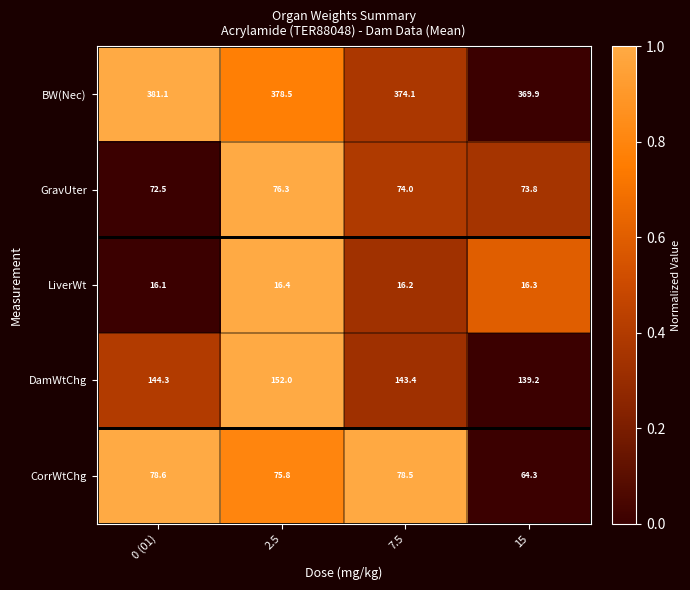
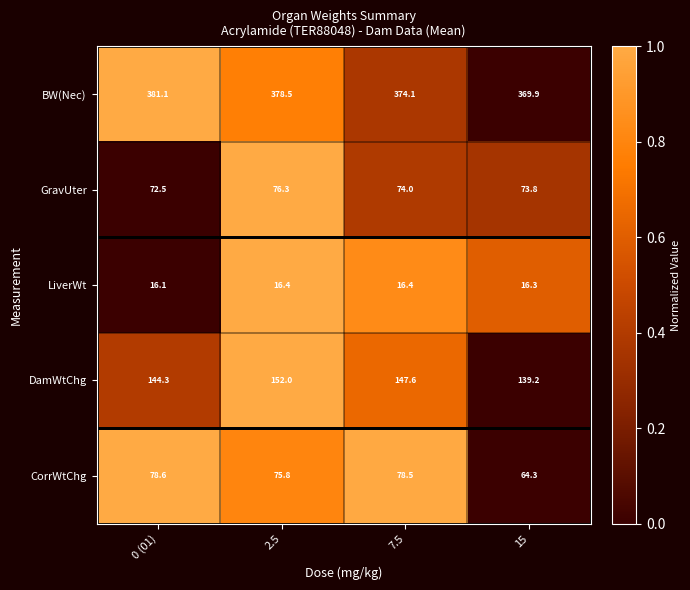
  {
    "BW(Nec)": {
      "0 (01)": 381.1,
      "2.5": 378.5,
      "7.5": 374.1,
      "15": 369.9
    },
    "GravUter": {
      "0 (01)": 72.5,
      "2.5": 76.3,
      "7.5": 74.0,
      "15": 73.8
    },
    "LiverWt": {
      "0 (01)": 16.1,
      "2.5": 16.4,
-     "7.5": 16.2,
+     "7.5": 16.4,
      "15": 16.3
    },
    "DamWtChg": {
      "0 (01)": 144.3,
      "2.5": 152.0,
-     "7.5": 143.4,
+     "7.5": 147.6,
      "15": 139.2
    },
    "CorrWtChg": {
      "0 (01)": 78.6,
      "2.5": 75.8,
      "7.5": 78.5,
      "15": 64.3
    }
  }
